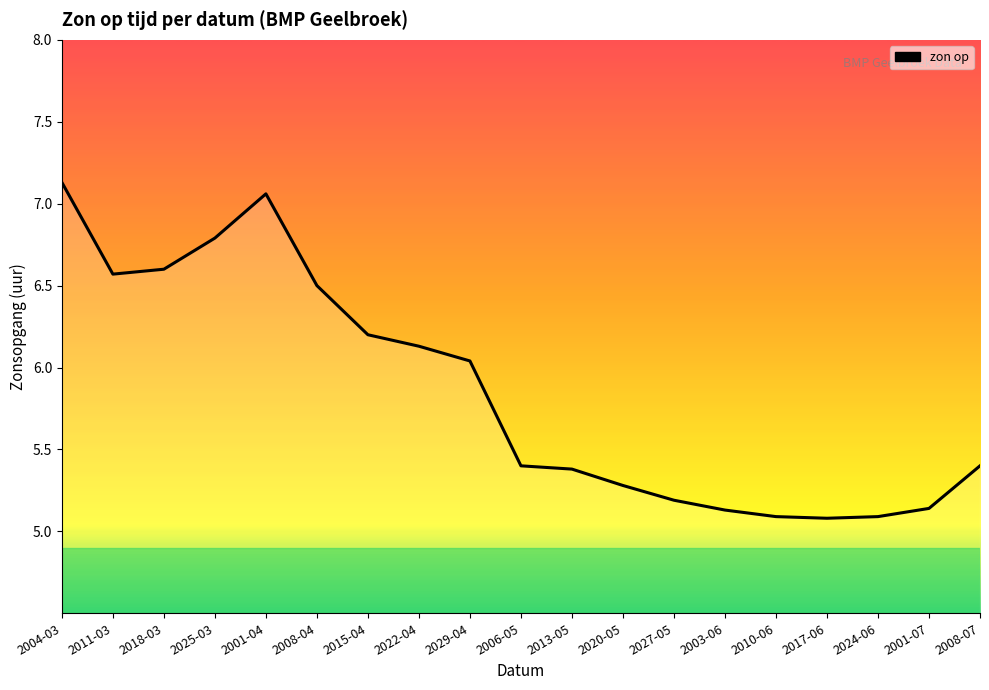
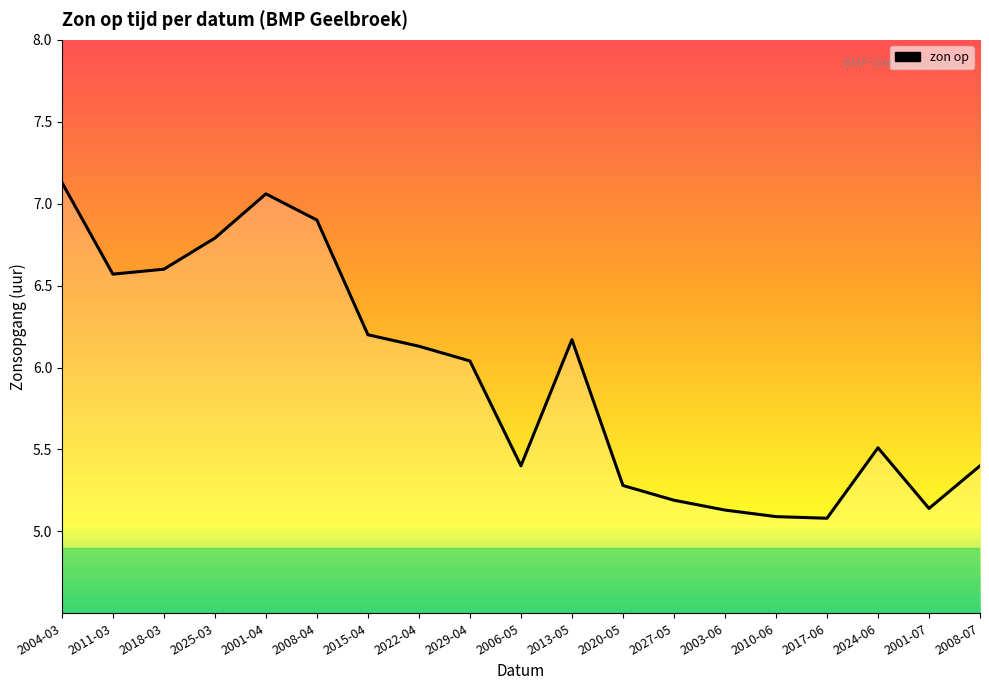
  {
    "2004-03": 7.13,
    "2011-03": 6.57,
    "2018-03": 6.60,
    "2025-03": 6.79,
    "2001-04": 7.06,
-   "2008-04": 6.5,
+   "2008-04": 6.9,
    "2015-04": 6.20,
    "2022-04": 6.13,
    "2029-04": 6.04,
    "2006-05": 5.40,
-   "2013-05": 5.38,
+   "2013-05": 6.17,
    "2020-05": 5.28,
    "2027-05": 5.19,
    "2003-06": 5.13,
    "2010-06": 5.09,
    "2017-06": 5.08,
-   "2024-06": 5.09,
+   "2024-06": 5.51,
    "2001-07": 5.14,
    "2008-07": 5.40
  }
